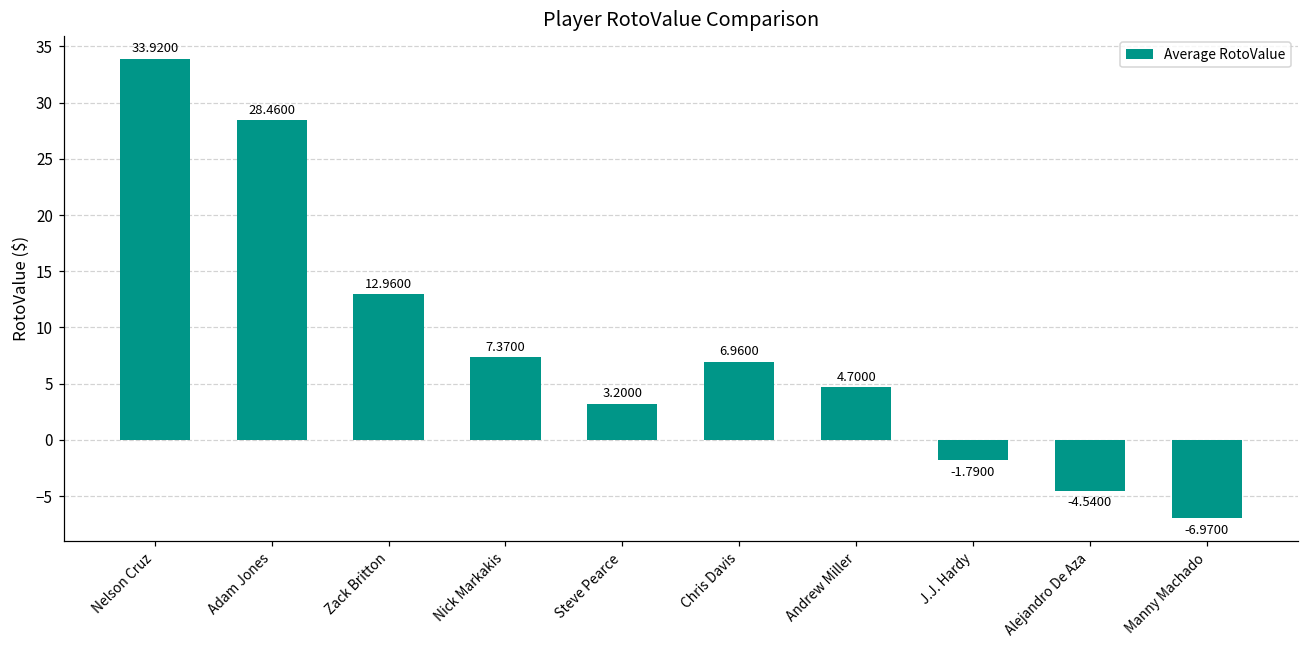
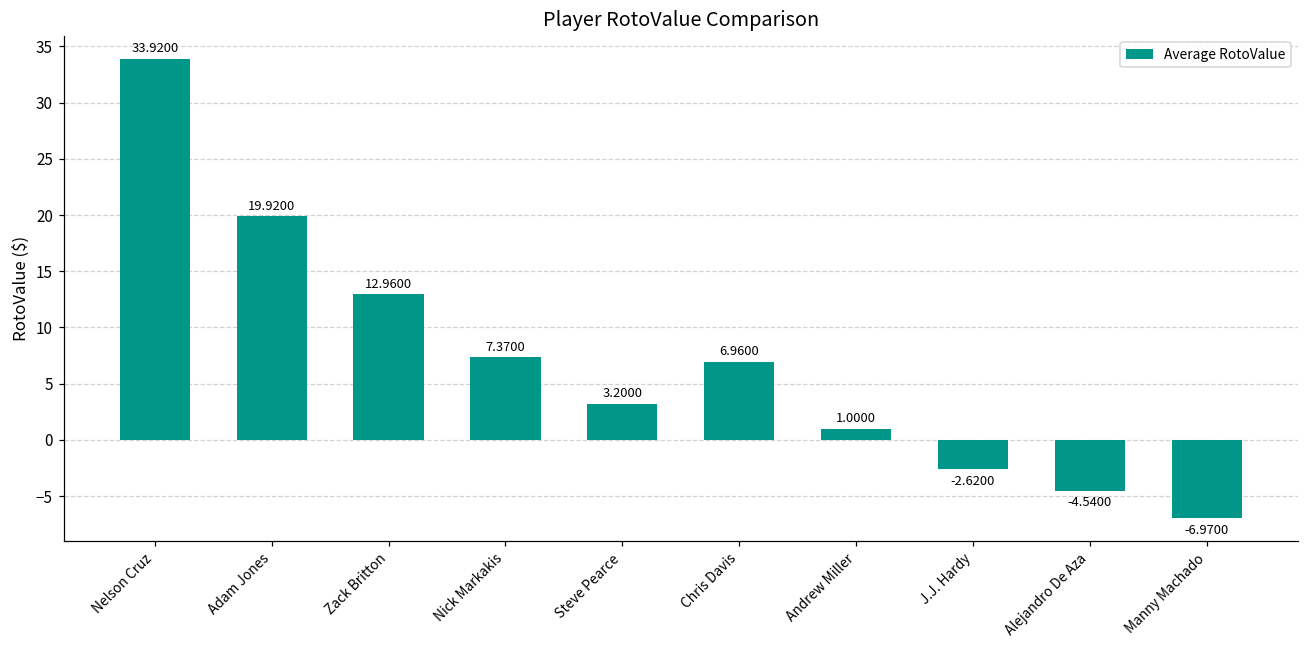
  {
    "Nelson Cruz": 33.9200,
-   "Adam Jones": 28.4600,
+   "Adam Jones": 19.9200,
    "Zack Britton": 12.9600,
    "Nick Markakis": 7.3700,
    "Steve Pearce": 3.2000,
    "Chris Davis": 6.9600,
-   "Andrew Miller": 4.7000,
-   "J.J. Hardy": -1.7900,
+   "Andrew Miller": 1.0000,
+   "J.J. Hardy": -2.6200,
    "Alejandro De Aza": -4.5400,
    "Manny Machado": -6.9700
  }
